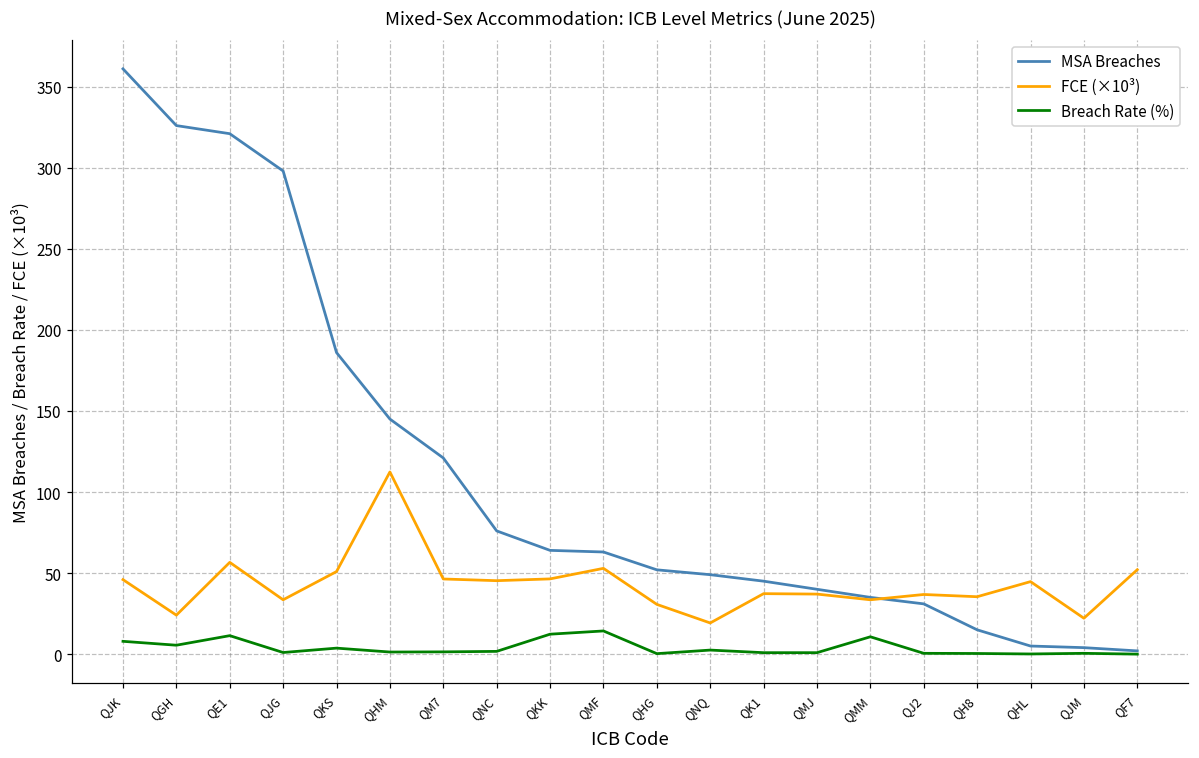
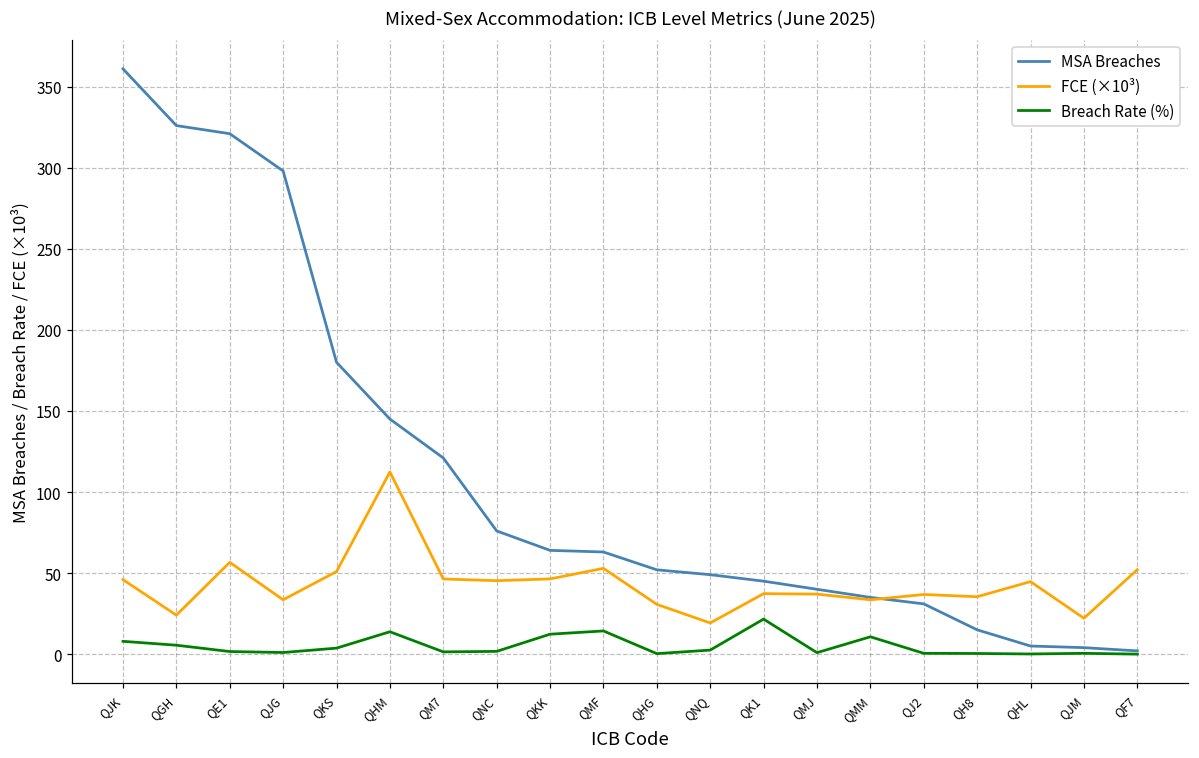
  {
    "MSA Breaches": {
      "QJK": 361,
      "QGH": 326,
      "QE1": 321,
      "QJG": 298,
-     "QKS": 186,
+     "QKS": 180,
      "QHM": 145,
      "QM7": 121,
      "QNC": 76,
      "QKK": 64,
      "QMF": 63,
      "QHG": 52,
      "QNQ": 49,
      "QK1": 45,
      "QMJ": 40,
      "QJ2": 31,
      "QH8": 15,
      "QHL": 5,
      "QJM": 4,
      "QF7": 2
    },
    "FCE (×10³)": {
      "QJK": 46,
      "QGH": 24,
      "QE1": 57,
      "QJG": 34,
      "QKS": 51,
      "QHM": 112,
      "QM7": 46,
      "QNC": 45,
      "QKK": 46,
      "QMF": 53,
      "QHG": 31,
      "QNQ": 19,
      "QK1": 37,
      "QMJ": 37,
      "QJ2": 37,
      "QH8": 35,
      "QHL": 45,
      "QJM": 22,
      "QF7": 52
    },
    "Breach Rate (%)": {
      "QJK": 8,
      "QGH": 6,
-     "QE1": 11,
+     "QE1": 2,
      "QJG": 1,
      "QKS": 4,
-     "QHM": 1,
+     "QHM": 14,
      "QM7": 1,
      "QNC": 2,
      "QKK": 12,
      "QMF": 14,
      "QHG": 0,
      "QNQ": 3,
-     "QK1": 1,
+     "QK1": 22,
      "QMJ": 1,
      "QMM": 11,
      "QJ2": 1,
      "QH8": 0,
      "QHL": 0,
      "QJM": 1,
      "QF7": 0
    }
  }
